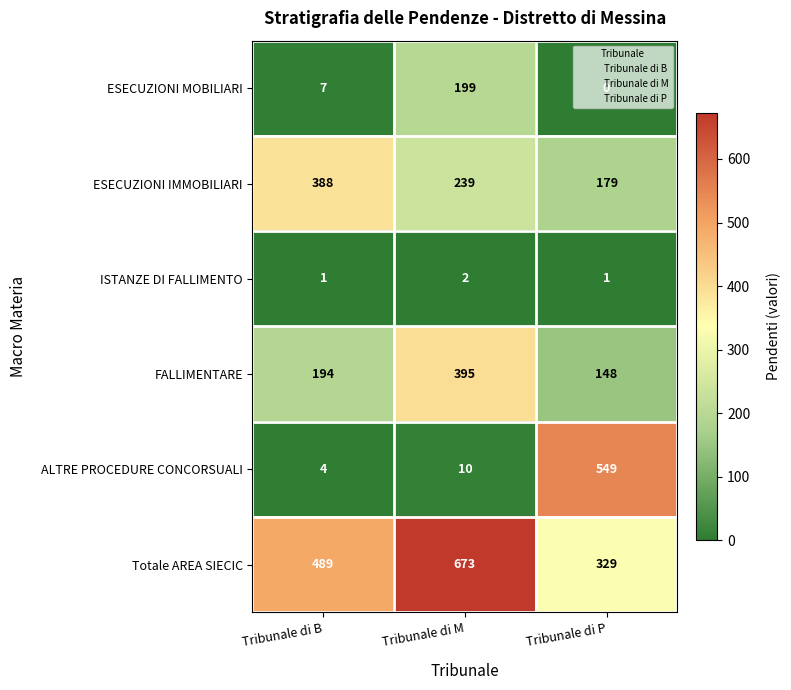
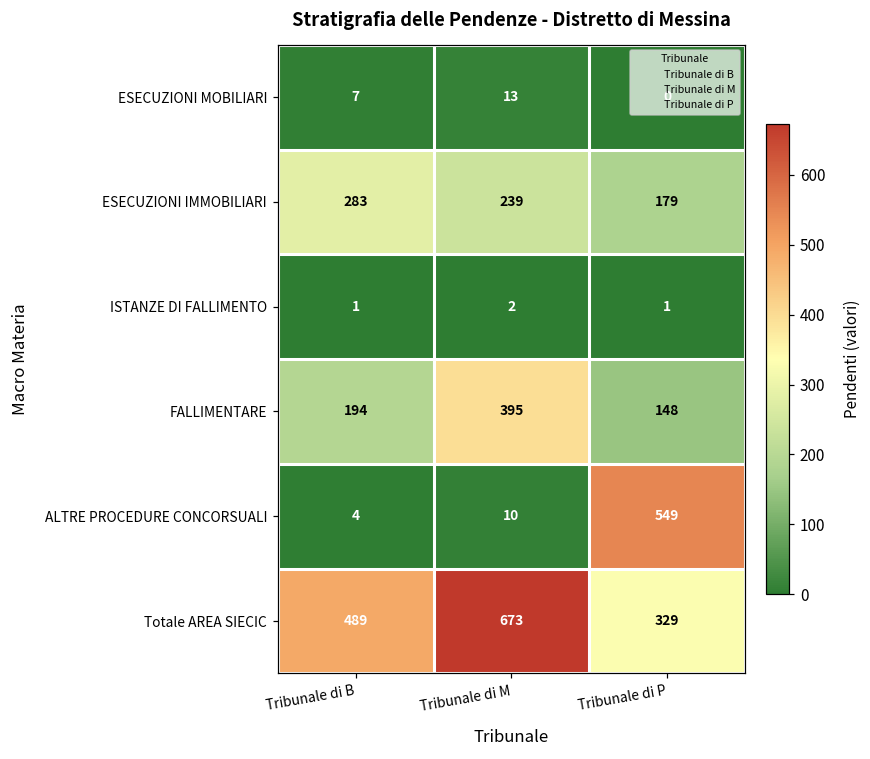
  {
    "ESECUZIONI MOBILIARI": {
      "Tribunale di B": 7,
-     "Tribunale di M": 199
+     "Tribunale di M": 13
    },
    "ESECUZIONI IMMOBILIARI": {
-     "Tribunale di B": 388,
+     "Tribunale di B": 283,
      "Tribunale di M": 239,
      "Tribunale di P": 179
    },
    "ISTANZE DI FALLIMENTO": {
      "Tribunale di B": 1,
      "Tribunale di M": 2,
      "Tribunale di P": 1
    },
    "FALLIMENTARE": {
      "Tribunale di B": 194,
      "Tribunale di M": 395,
      "Tribunale di P": 148
    },
    "ALTRE PROCEDURE CONCORSUALI": {
      "Tribunale di B": 4,
      "Tribunale di M": 10,
      "Tribunale di P": 549
    },
    "Totale AREA SIECIC": {
      "Tribunale di B": 489,
      "Tribunale di M": 673,
      "Tribunale di P": 329
    }
  }
